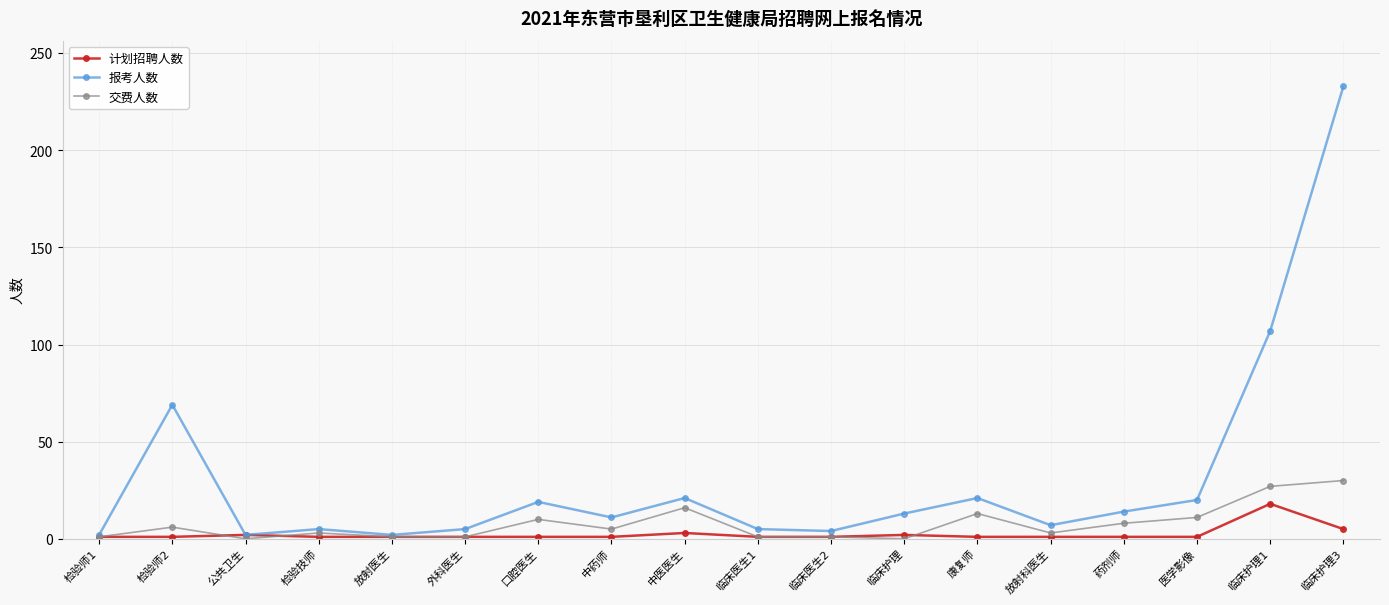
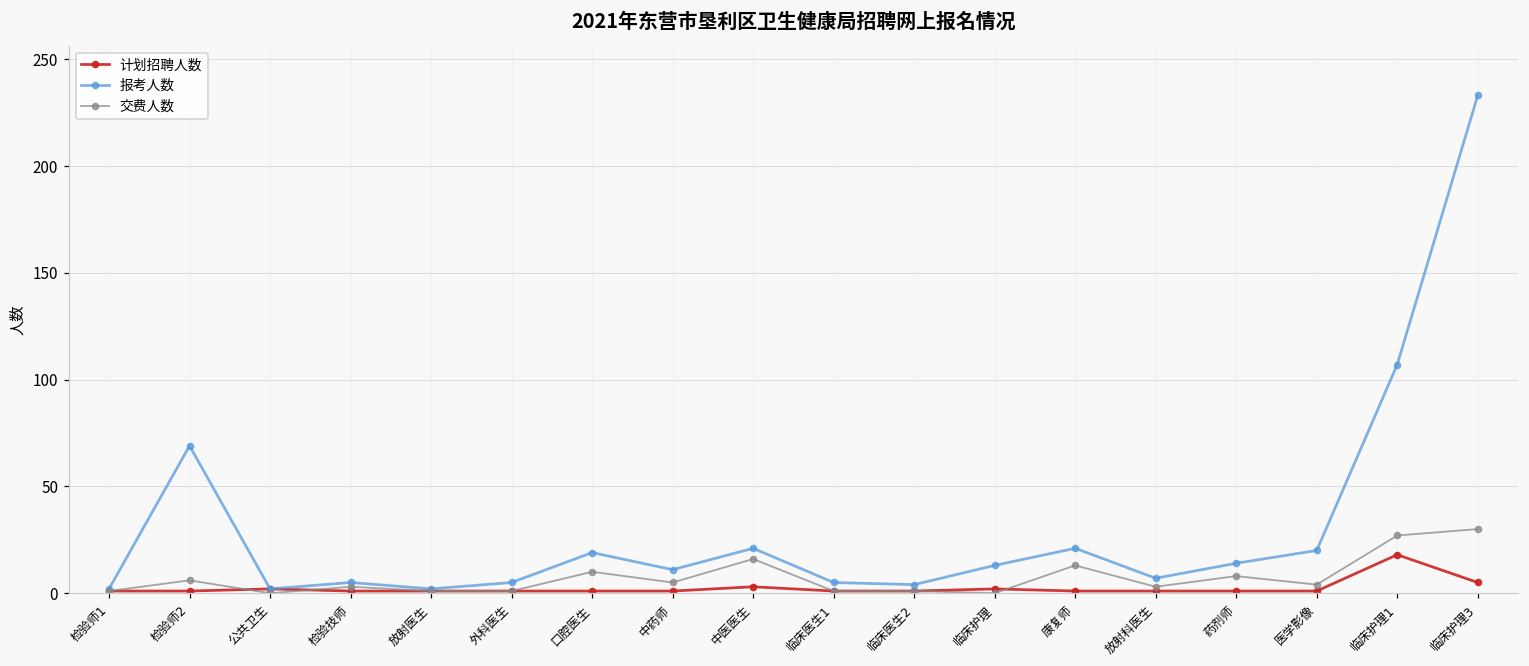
  {
    "计划招聘人数": {
      "检验师2": 1,
      "检验技师": 1,
      "口腔医生": 1,
      "中药师": 1,
      "中医医生": 3,
      "临床护理": 2,
      "康复师": 1,
      "放射科医生": 1,
      "药剂师": 1,
      "医学影像": 1,
      "临床护理1": 18,
      "临床护理3": 5
    },
    "报考人数": {
      "检验师2": 69,
      "检验技师": 5,
      "外科医生": 5,
      "口腔医生": 19,
      "中药师": 11,
      "中医医生": 21,
      "临床医生1": 5,
      "临床医生2": 4,
      "临床护理": 13,
      "康复师": 21,
      "放射科医生": 7,
      "药剂师": 14,
      "医学影像": 20,
      "临床护理1": 107,
      "临床护理3": 233
    },
    "交费人数": {
      "检验师2": 6,
      "公共卫生": 0,
      "检验技师": 3,
      "口腔医生": 10,
      "中药师": 5,
      "中医医生": 16,
      "临床护理": 0,
      "康复师": 13,
      "放射科医生": 3,
      "药剂师": 8,
-     "医学影像": 11,
+     "医学影像": 4,
      "临床护理1": 27,
      "临床护理3": 30
    }
  }
